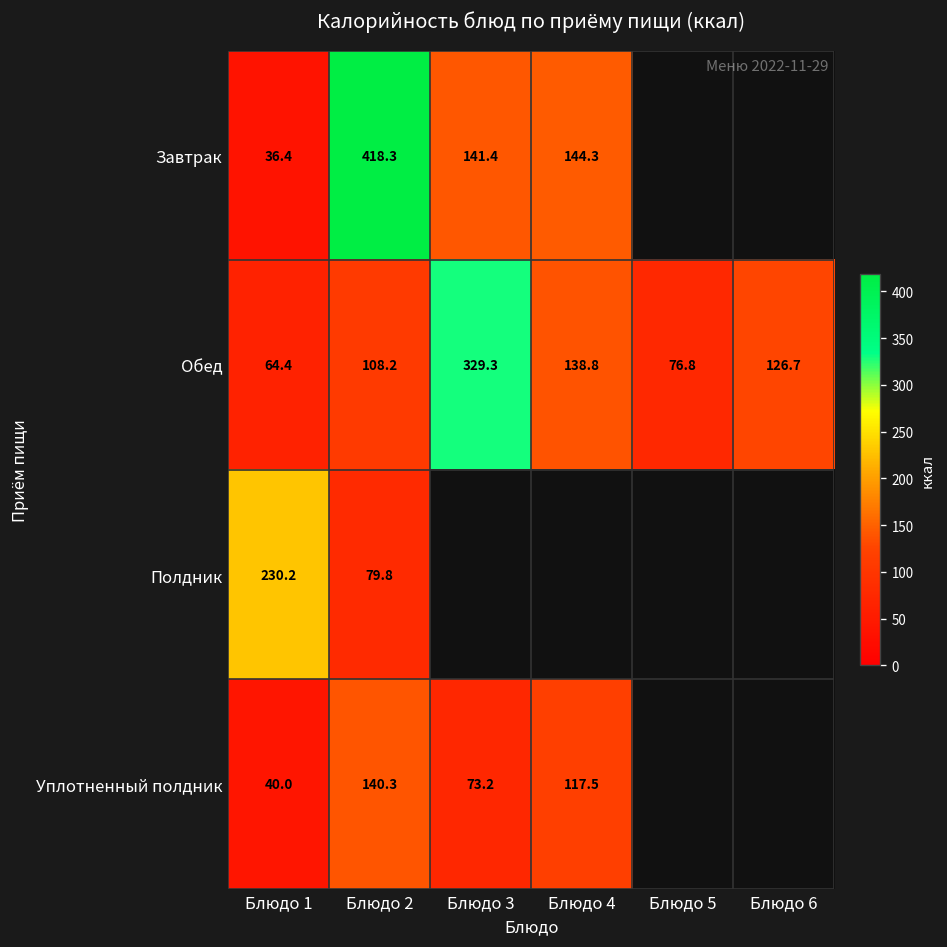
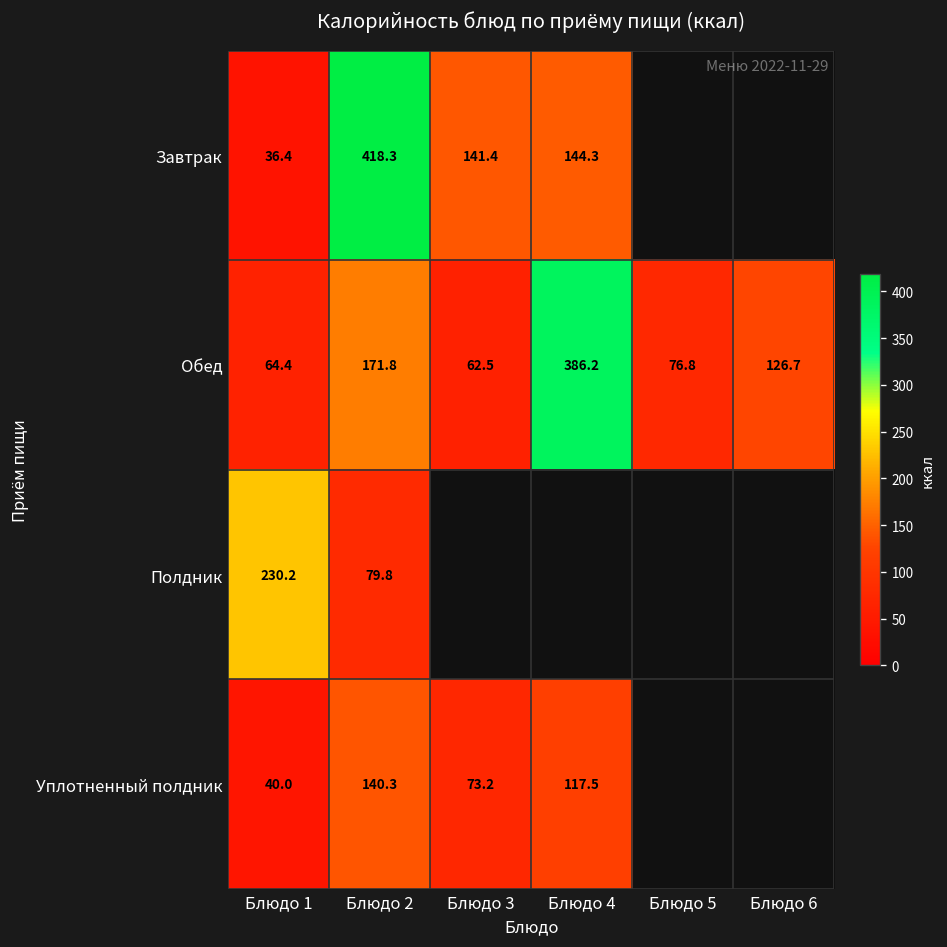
  {
    "Завтрак": {
      "Блюдо 1": 36.4,
      "Блюдо 2": 418.3,
      "Блюдо 3": 141.4,
      "Блюдо 4": 144.3
    },
    "Обед": {
      "Блюдо 1": 64.4,
-     "Блюдо 2": 108.2,
-     "Блюдо 3": 329.3,
-     "Блюдо 4": 138.8,
+     "Блюдо 2": 171.8,
+     "Блюдо 3": 62.5,
+     "Блюдо 4": 386.2,
      "Блюдо 5": 76.8,
      "Блюдо 6": 126.7
    },
    "Полдник": {
      "Блюдо 1": 230.2,
      "Блюдо 2": 79.8
    },
    "Уплотненный полдник": {
      "Блюдо 1": 40.0,
      "Блюдо 2": 140.3,
      "Блюдо 3": 73.2,
      "Блюдо 4": 117.5
    }
  }
